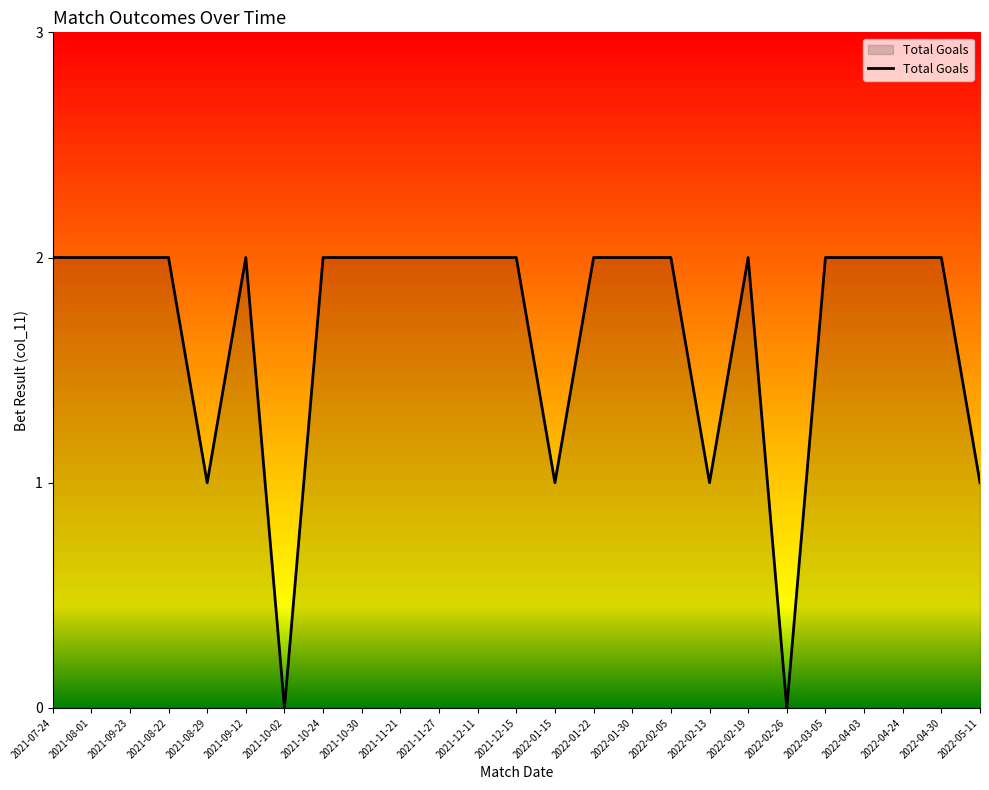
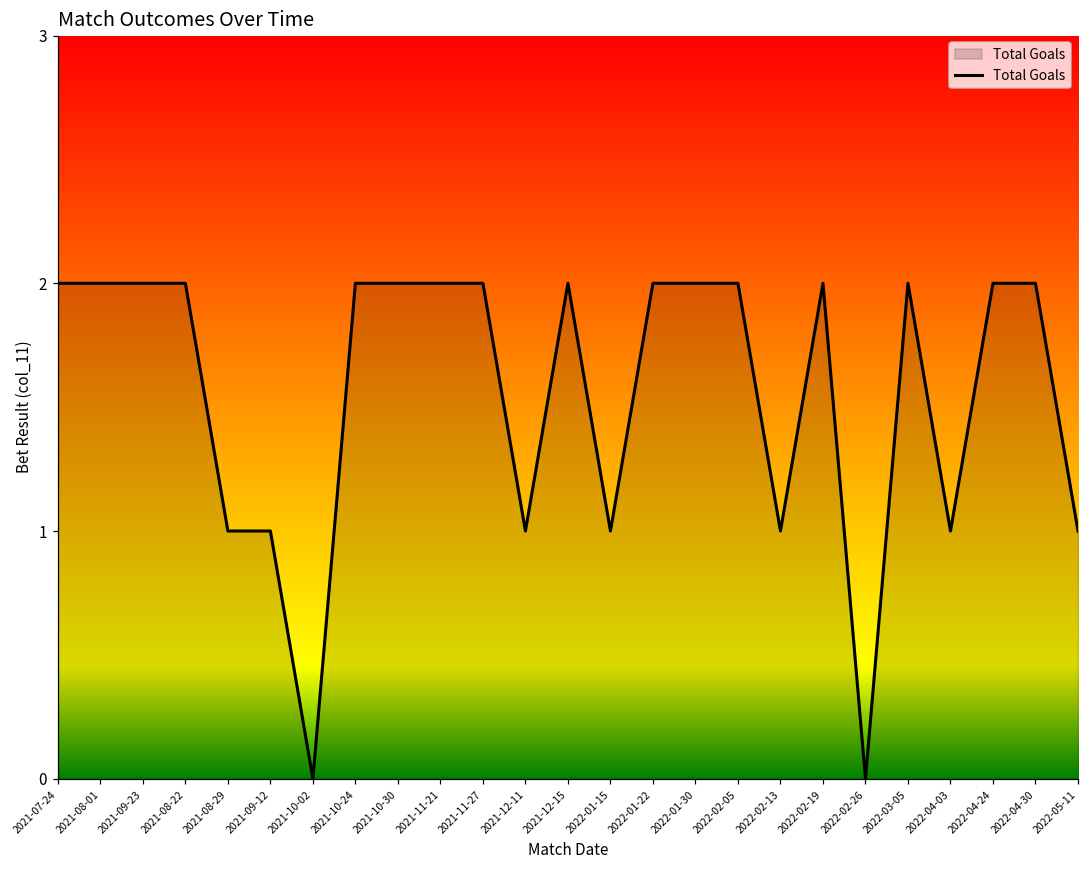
  {
    "2021-07-24": 2,
    "2021-08-01": 2,
    "2021-09-23": 2,
    "2021-08-22": 2,
    "2021-08-29": 1,
-   "2021-09-12": 2,
+   "2021-09-12": 1,
    "2021-10-02": 0,
    "2021-10-24": 2,
    "2021-10-30": 2,
    "2021-11-21": 2,
    "2021-11-27": 2,
-   "2021-12-11": 2,
+   "2021-12-11": 1,
    "2021-12-15": 2,
    "2022-01-15": 1,
    "2022-01-22": 2,
    "2022-01-30": 2,
    "2022-02-05": 2,
    "2022-02-13": 1,
    "2022-02-19": 2,
    "2022-02-26": 0,
    "2022-03-05": 2,
-   "2022-04-03": 2,
+   "2022-04-03": 1,
    "2022-04-24": 2,
    "2022-04-30": 2,
    "2022-05-11": 1
  }
